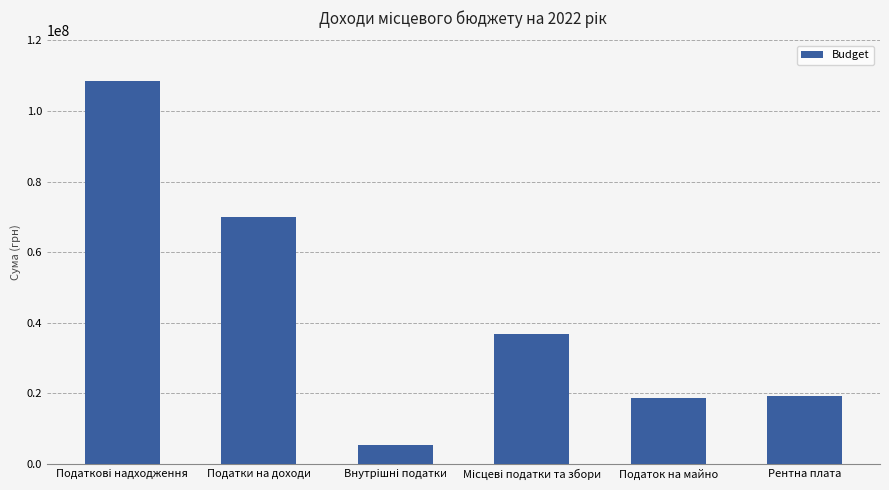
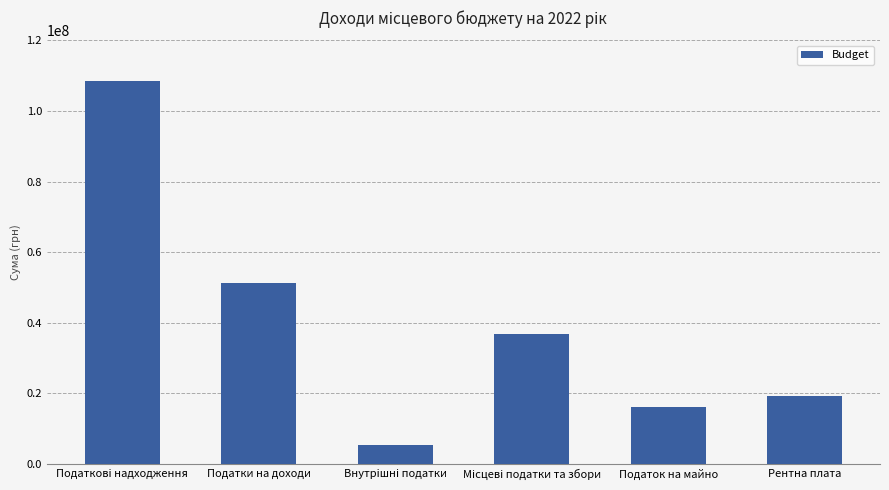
  {
    "Податкові надходження": 108000000,
-   "Податки на доходи": 70000000,
+   "Податки на доходи": 51000000,
    "Внутрішні податки": 5000000,
    "Місцеві податки та збори": 37000000,
-   "Податок на майно": 19000000,
+   "Податок на майно": 16000000,
    "Рентна плата": 19000000
  }
